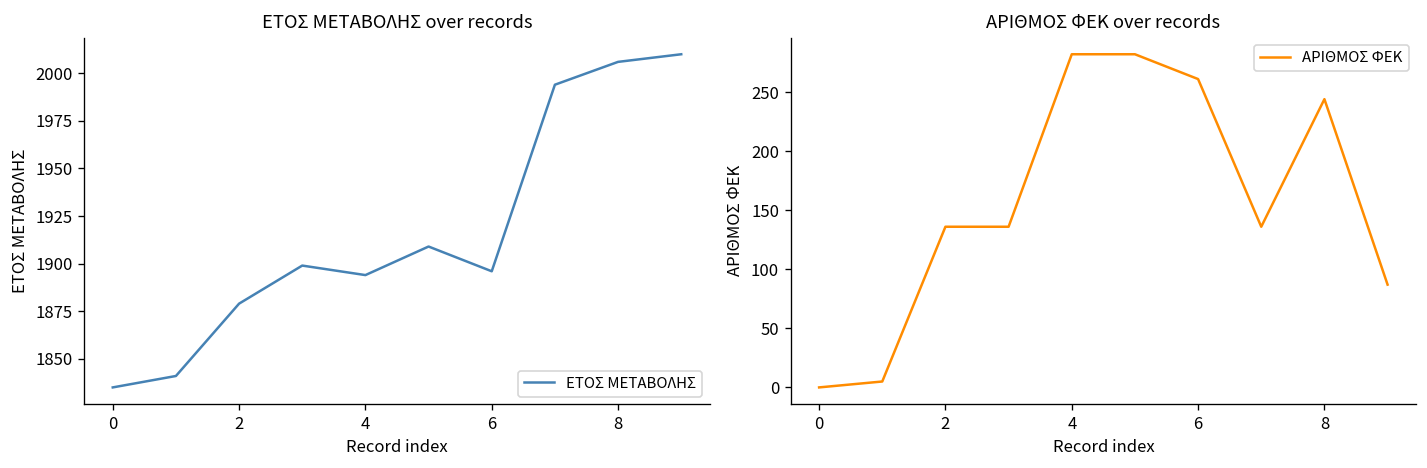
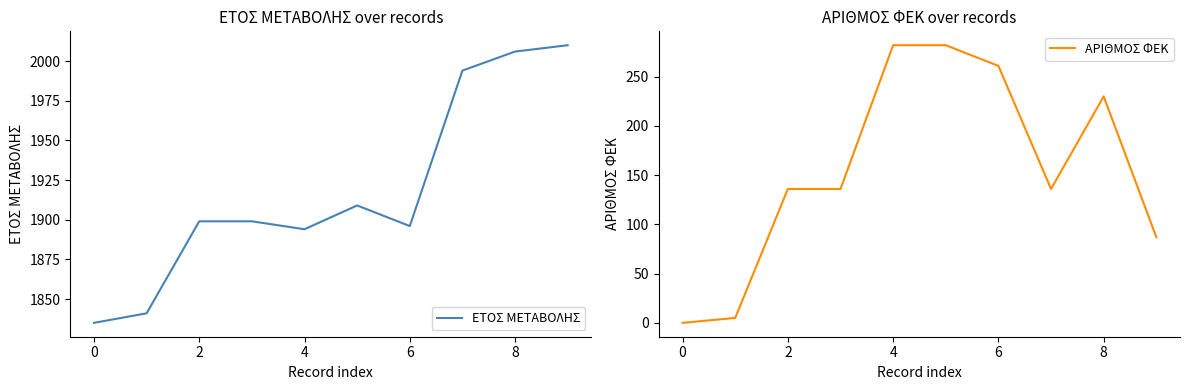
  {
    "ΕΤΟΣ ΜΕΤΑΒΟΛΗΣ over records": {
      "0": 1835,
-     "2": 1879,
+     "2": 1899,
      "4": 1894,
      "6": 1896,
      "8": 2006
    },
    "ΑΡΙΘΜΟΣ ΦΕΚ over records": {
      "0": 0,
      "2": 140,
      "4": 280,
      "6": 260,
-     "8": 240
+     "8": 230
    }
  }
